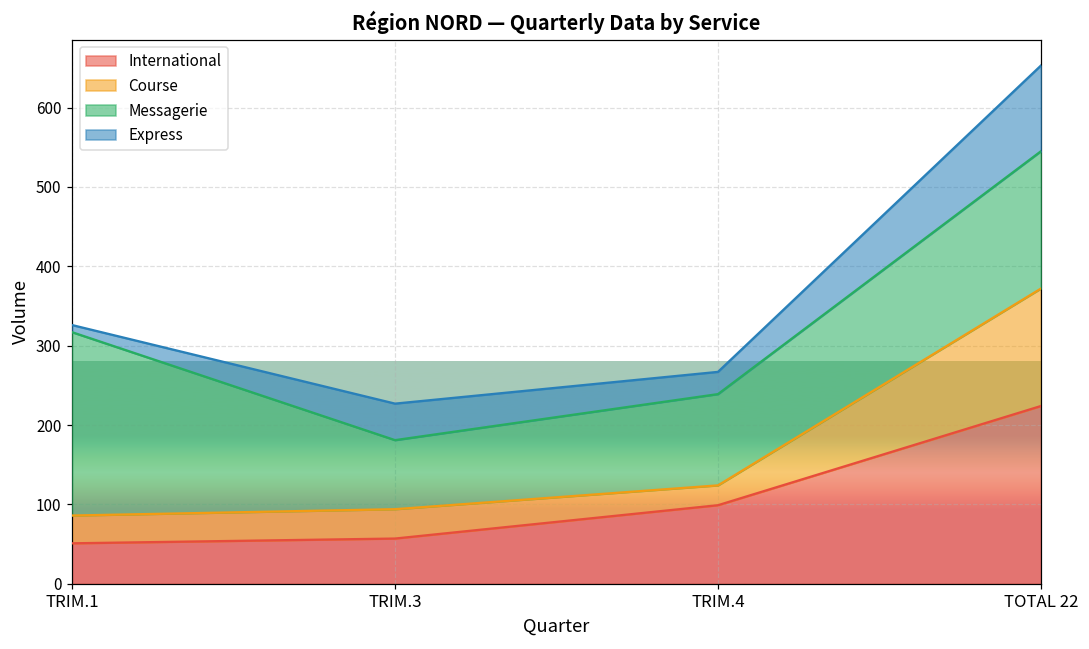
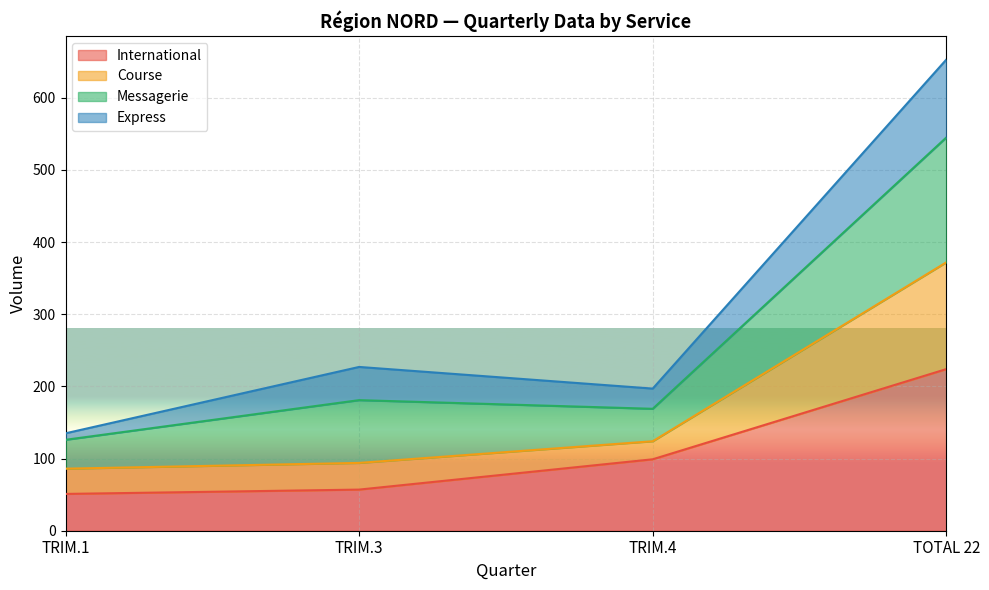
  {
    "International": {
      "TRIM.1": 50,
      "TRIM.3": 60,
      "TRIM.4": 100,
      "TOTAL 22": 220
    },
    "Course": {
      "TRIM.1": 40,
      "TRIM.3": 40,
      "TRIM.4": 30,
      "TOTAL 22": 150
    },
    "Messagerie": {
-     "TRIM.1": 230,
+     "TRIM.1": 40,
      "TRIM.3": 90,
-     "TRIM.4": 120,
+     "TRIM.4": 50,
      "TOTAL 22": 170
    },
    "Express": {
      "TRIM.1": 10,
      "TRIM.3": 50,
      "TRIM.4": 30,
      "TOTAL 22": 110
    }
  }
